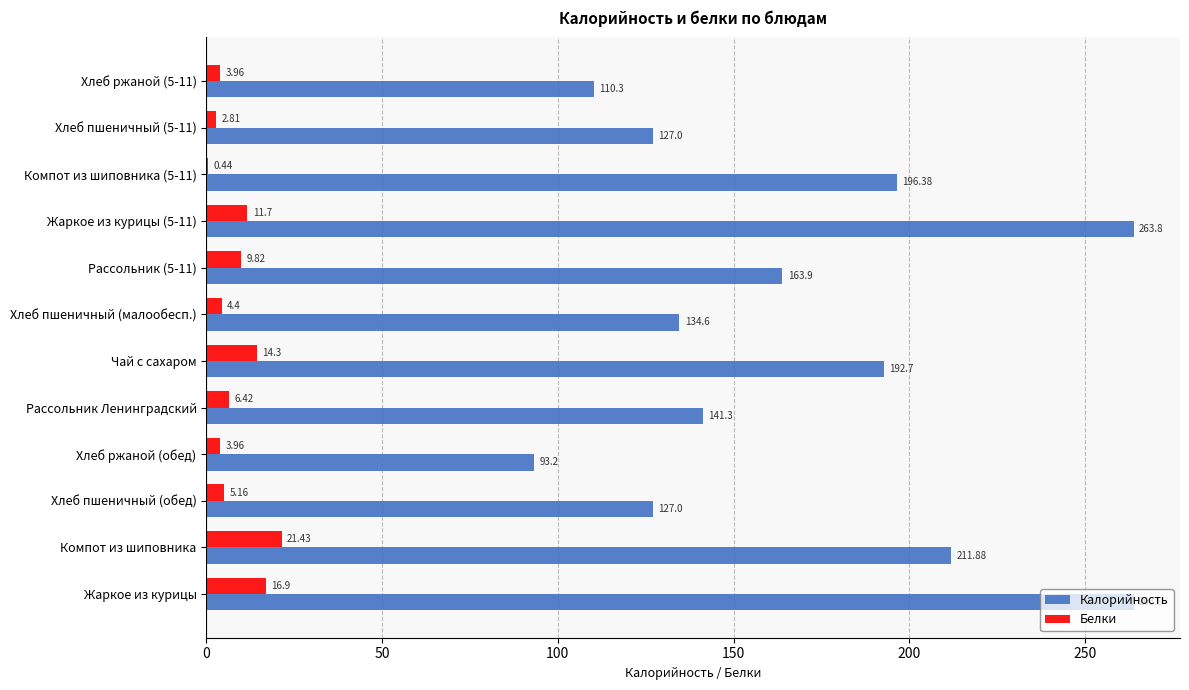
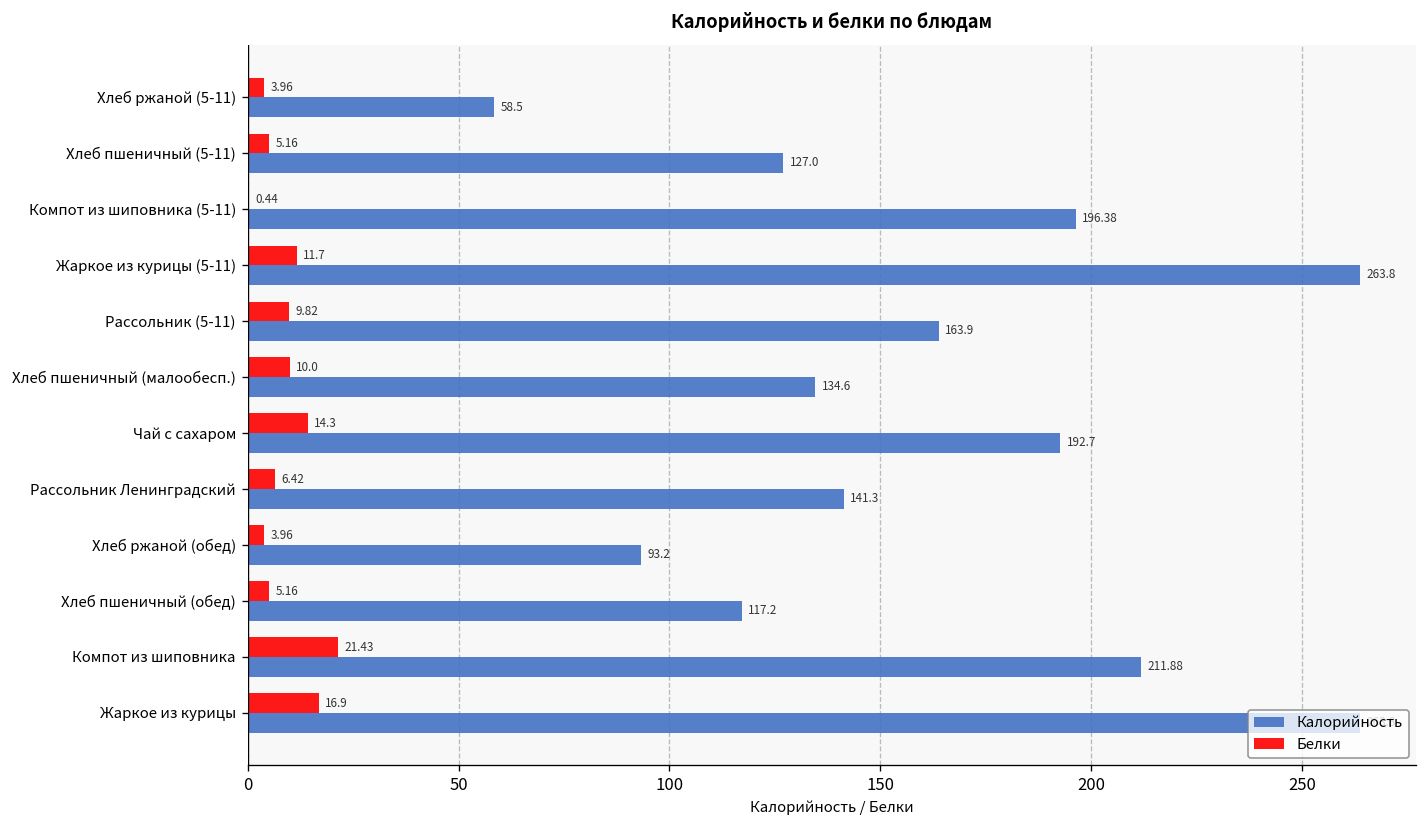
  {
    "Калорийность": {
-     "Хлеб ржаной (5-11)": 110.3,
+     "Хлеб ржаной (5-11)": 58.5,
      "Хлеб пшеничный (5-11)": 127.0,
      "Компот из шиповника (5-11)": 196.38,
      "Жаркое из курицы (5-11)": 263.8,
      "Рассольник (5-11)": 163.9,
      "Хлеб пшеничный (малообесп.)": 134.6,
      "Чай с сахаром": 192.7,
      "Рассольник Ленинградский": 141.3,
      "Хлеб ржаной (обед)": 93.2,
-     "Хлеб пшеничный (обед)": 127.0,
+     "Хлеб пшеничный (обед)": 117.2,
      "Компот из шиповника": 211.88
    },
    "Белки": {
      "Хлеб ржаной (5-11)": 3.96,
-     "Хлеб пшеничный (5-11)": 2.81,
+     "Хлеб пшеничный (5-11)": 5.16,
      "Компот из шиповника (5-11)": 0.44,
      "Жаркое из курицы (5-11)": 11.7,
      "Рассольник (5-11)": 9.82,
-     "Хлеб пшеничный (малообесп.)": 4.4,
+     "Хлеб пшеничный (малообесп.)": 10.0,
      "Чай с сахаром": 14.3,
      "Рассольник Ленинградский": 6.42,
      "Хлеб ржаной (обед)": 3.96,
      "Хлеб пшеничный (обед)": 5.16,
      "Компот из шиповника": 21.43,
      "Жаркое из курицы": 16.9
    }
  }
